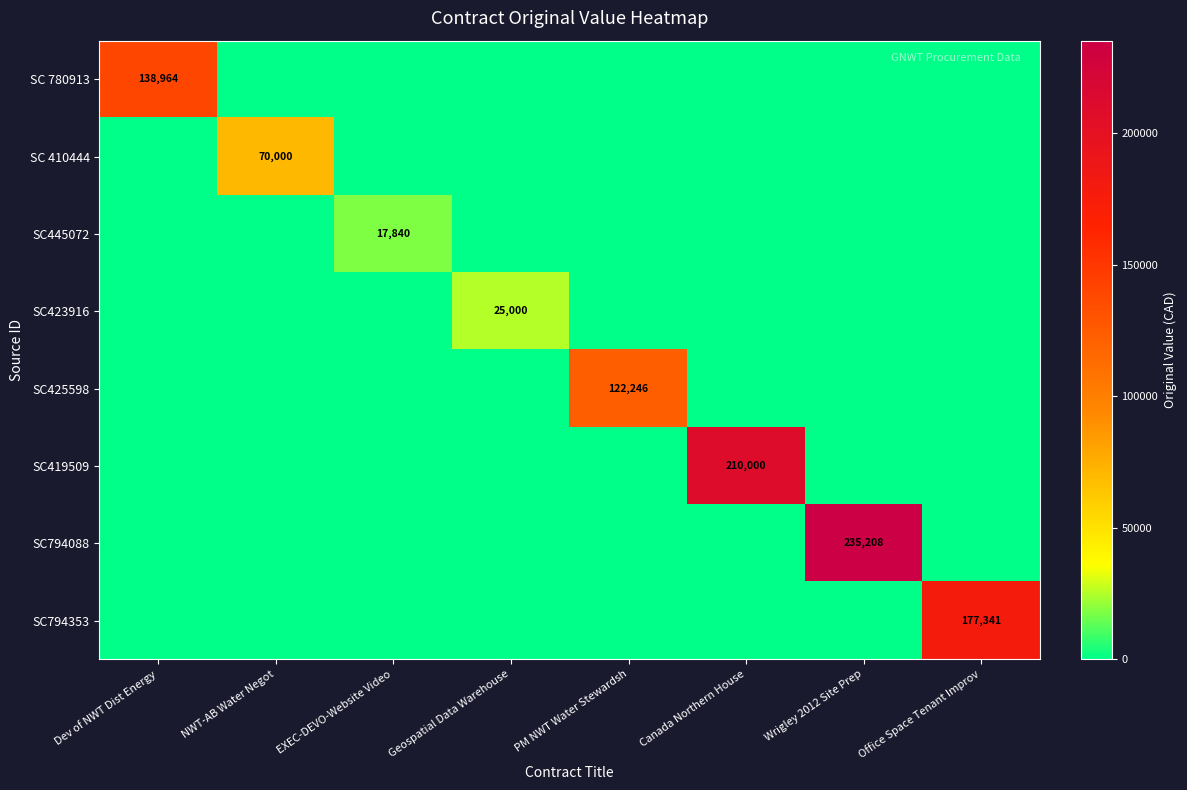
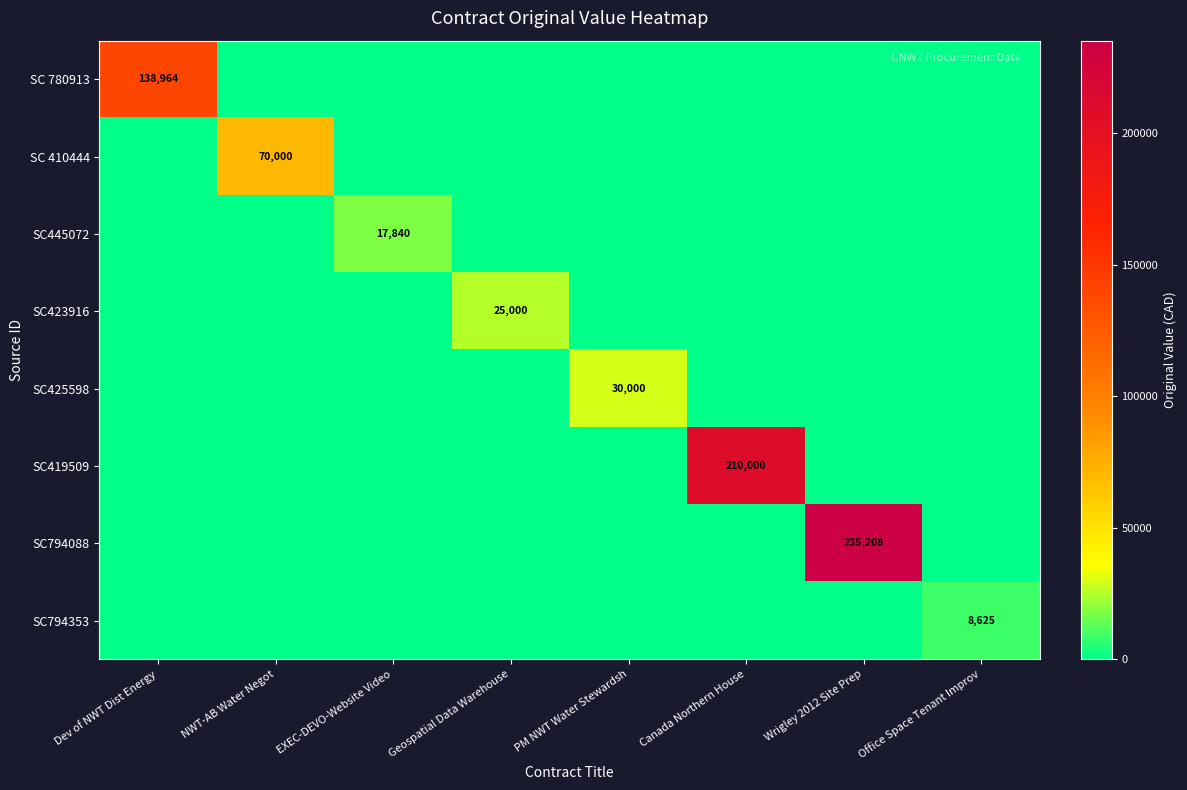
  {
    "SC 780913": {
      "Dev of NWT Dist Energy": "138,964"
    },
    "SC 410444": {
      "NWT-AB Water Negot": "70,000"
    },
    "SC445072": {
      "EXEC-DEVO-Website Video": "17,840"
    },
    "SC423916": {
      "Geospatial Data Warehouse": "25,000"
    },
    "SC425598": {
-     "PM NWT Water Stewardsh": "122,246"
+     "PM NWT Water Stewardsh": "30,000"
    },
    "SC419509": {
      "Canada Northern House": "210,000"
    },
    "SC794088": {
      "Wrigley 2012 Site Prep": "235,208"
    },
    "SC794353": {
-     "Office Space Tenant Improv": "177,341"
+     "Office Space Tenant Improv": "8,625"
    }
  }
